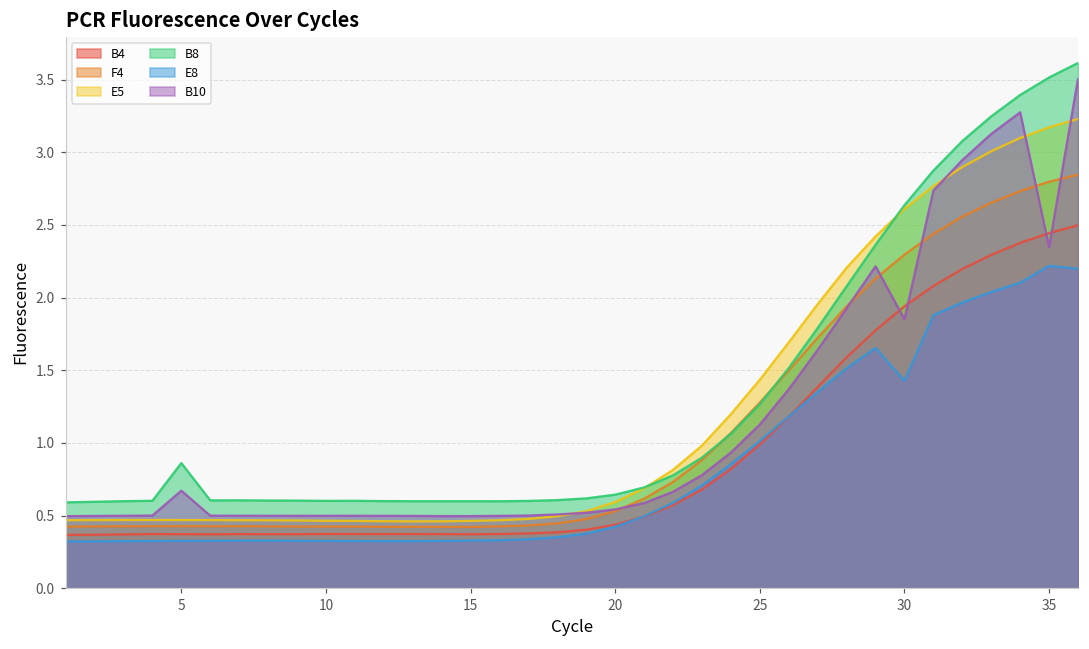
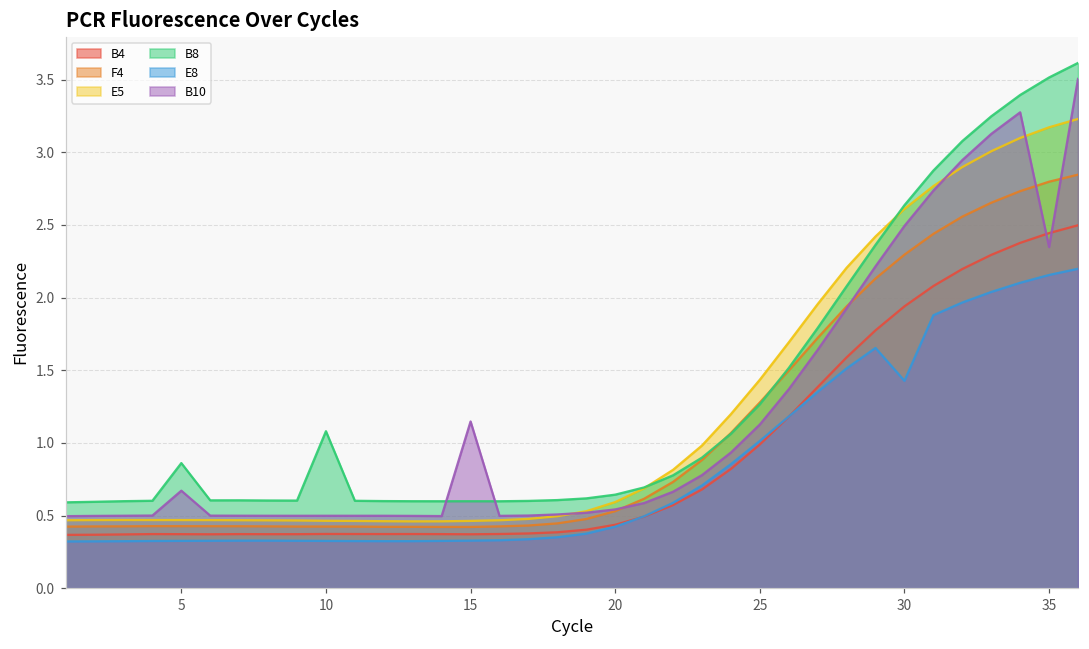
  {
    "B8": {
      "5": 0.86,
-     "10": 0.60,
+     "10": 1.08,
      "15": 0.60,
      "20": 0.64,
      "30": 2.64,
      "35": 3.51
    },
    "E8": {
      "5": 0.33,
      "10": 0.33,
      "15": 0.33,
      "25": 1.01,
      "30": 1.43,
-     "35": 2.22
+     "35": 2.16
    },
    "B10": {
      "5": 0.67,
      "10": 0.50,
-     "15": 0.50,
+     "15": 1.15,
      "25": 1.13,
-     "30": 1.85,
+     "30": 2.49,
      "35": 2.35
    }
  }
